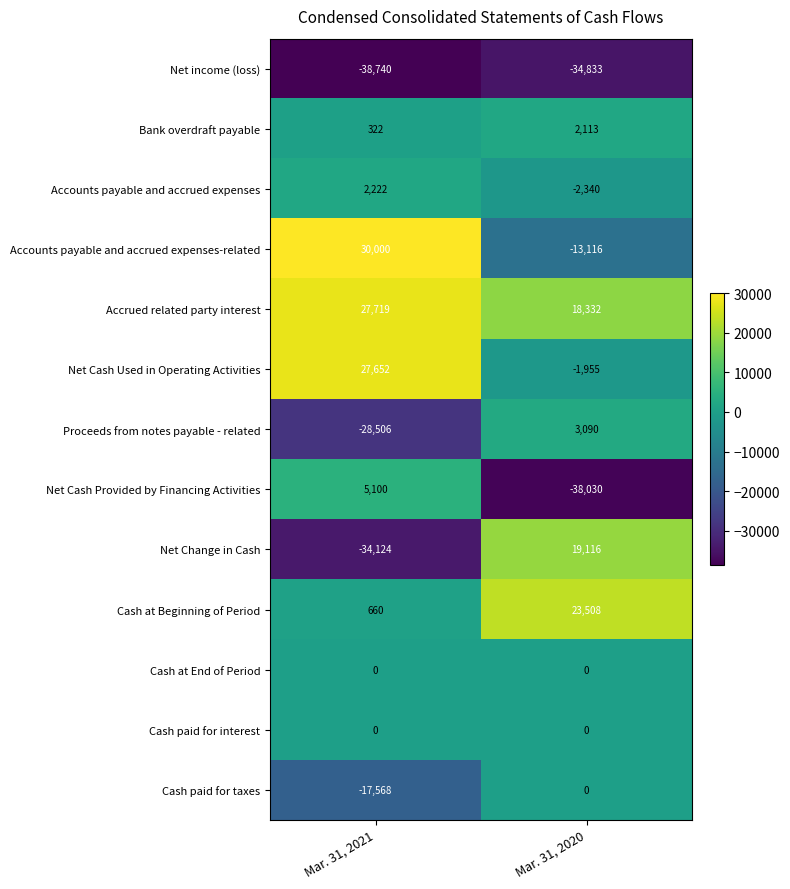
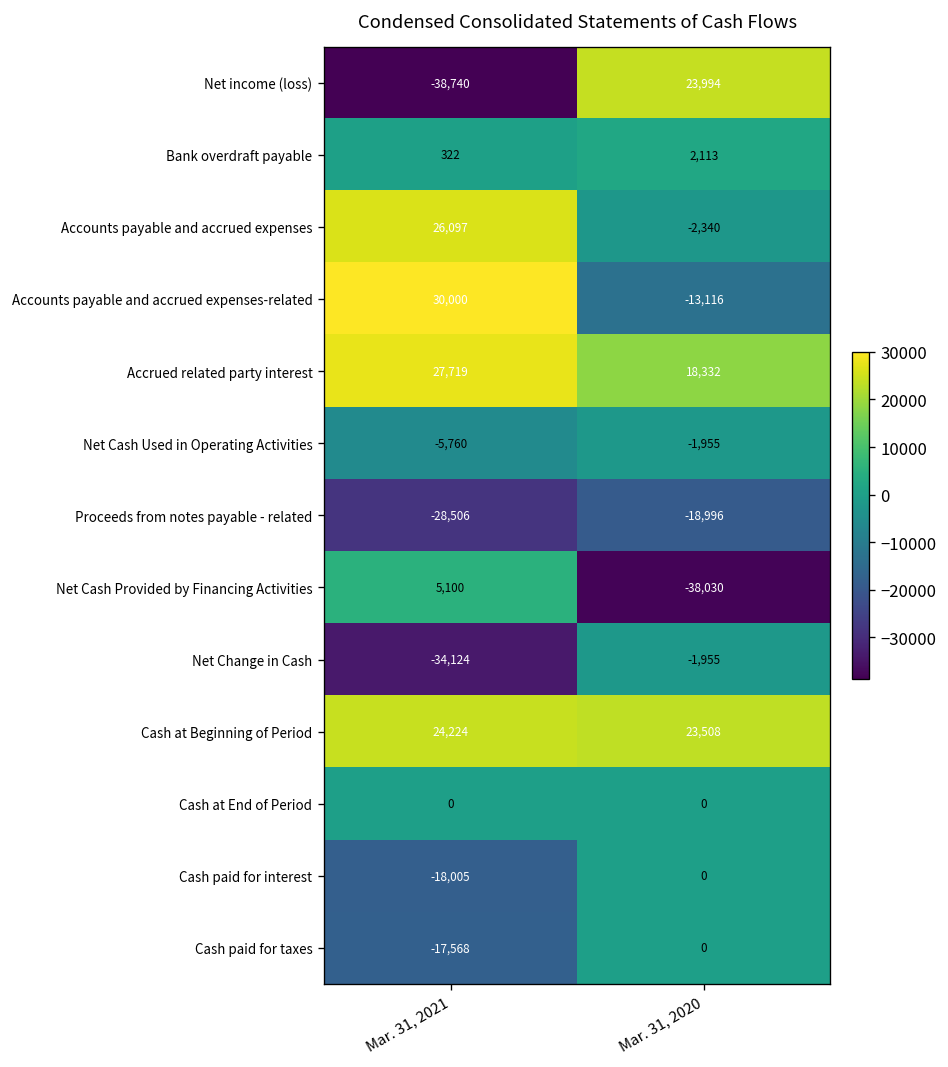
  {
    "Net income (loss)": {
      "Mar. 31, 2021": "-38,740",
-     "Mar. 31, 2020": "-34,833"
+     "Mar. 31, 2020": "23,994"
    },
    "Bank overdraft payable": {
      "Mar. 31, 2021": "322",
      "Mar. 31, 2020": "2,113"
    },
    "Accounts payable and accrued expenses": {
-     "Mar. 31, 2021": "2,222",
+     "Mar. 31, 2021": "26,097",
      "Mar. 31, 2020": "-2,340"
    },
    "Accounts payable and accrued expenses-related": {
      "Mar. 31, 2021": "30,000",
      "Mar. 31, 2020": "-13,116"
    },
    "Accrued related party interest": {
      "Mar. 31, 2021": "27,719",
      "Mar. 31, 2020": "18,332"
    },
    "Net Cash Used in Operating Activities": {
-     "Mar. 31, 2021": "27,652",
+     "Mar. 31, 2021": "-5,760",
      "Mar. 31, 2020": "-1,955"
    },
    "Proceeds from notes payable - related": {
      "Mar. 31, 2021": "-28,506",
-     "Mar. 31, 2020": "3,090"
+     "Mar. 31, 2020": "-18,996"
    },
    "Net Cash Provided by Financing Activities": {
      "Mar. 31, 2021": "5,100",
      "Mar. 31, 2020": "-38,030"
    },
    "Net Change in Cash": {
      "Mar. 31, 2021": "-34,124",
-     "Mar. 31, 2020": "19,116"
+     "Mar. 31, 2020": "-1,955"
    },
    "Cash at Beginning of Period": {
-     "Mar. 31, 2021": "660",
+     "Mar. 31, 2021": "24,224",
      "Mar. 31, 2020": "23,508"
    },
    "Cash at End of Period": {
      "Mar. 31, 2021": "0",
      "Mar. 31, 2020": "0"
    },
    "Cash paid for interest": {
-     "Mar. 31, 2021": "0",
+     "Mar. 31, 2021": "-18,005",
      "Mar. 31, 2020": "0"
    },
    "Cash paid for taxes": {
      "Mar. 31, 2021": "-17,568",
      "Mar. 31, 2020": "0"
    }
  }
